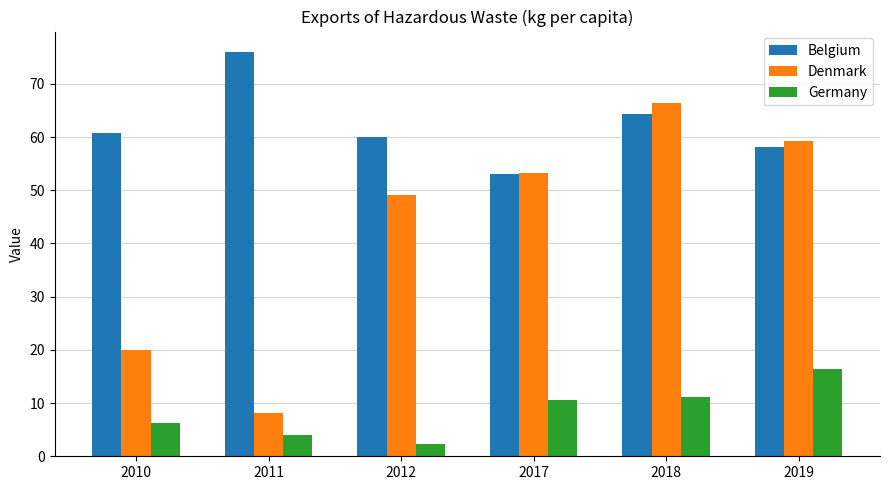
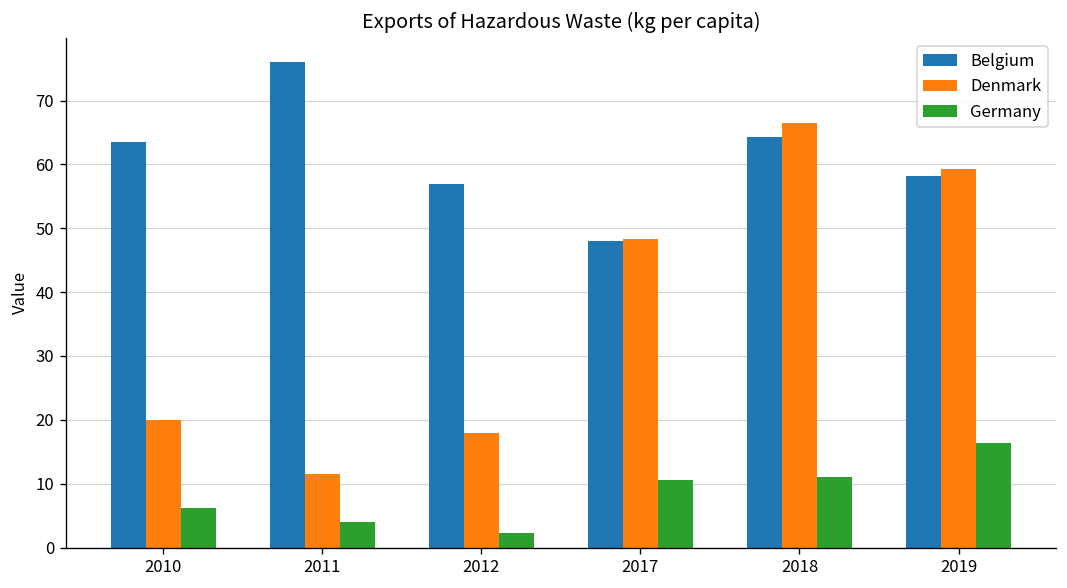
  {
    "Belgium": {
-     "2010": 61,
+     "2010": 64,
      "2011": 76,
-     "2012": 60,
-     "2017": 53,
+     "2012": 57,
+     "2017": 48,
      "2018": 64,
      "2019": 58
    },
    "Denmark": {
      "2010": 20,
-     "2011": 8,
-     "2012": 49,
-     "2017": 53,
+     "2011": 12,
+     "2012": 18,
+     "2017": 48,
      "2018": 66,
      "2019": 59
    },
    "Germany": {
      "2010": 6,
      "2011": 4,
      "2012": 2,
      "2017": 11,
      "2018": 11,
      "2019": 16
    }
  }
